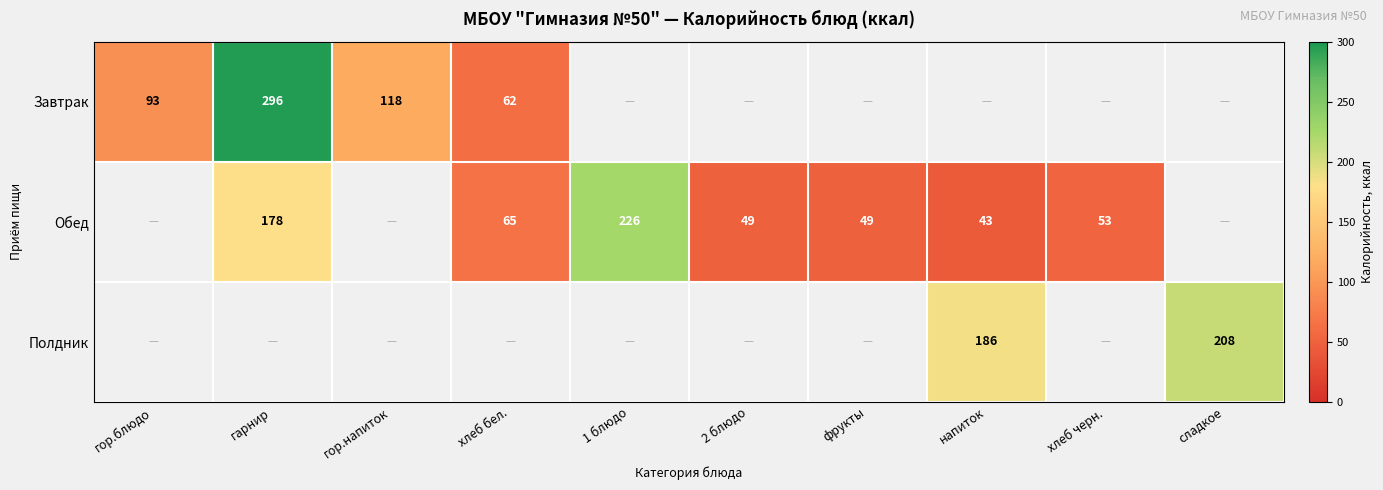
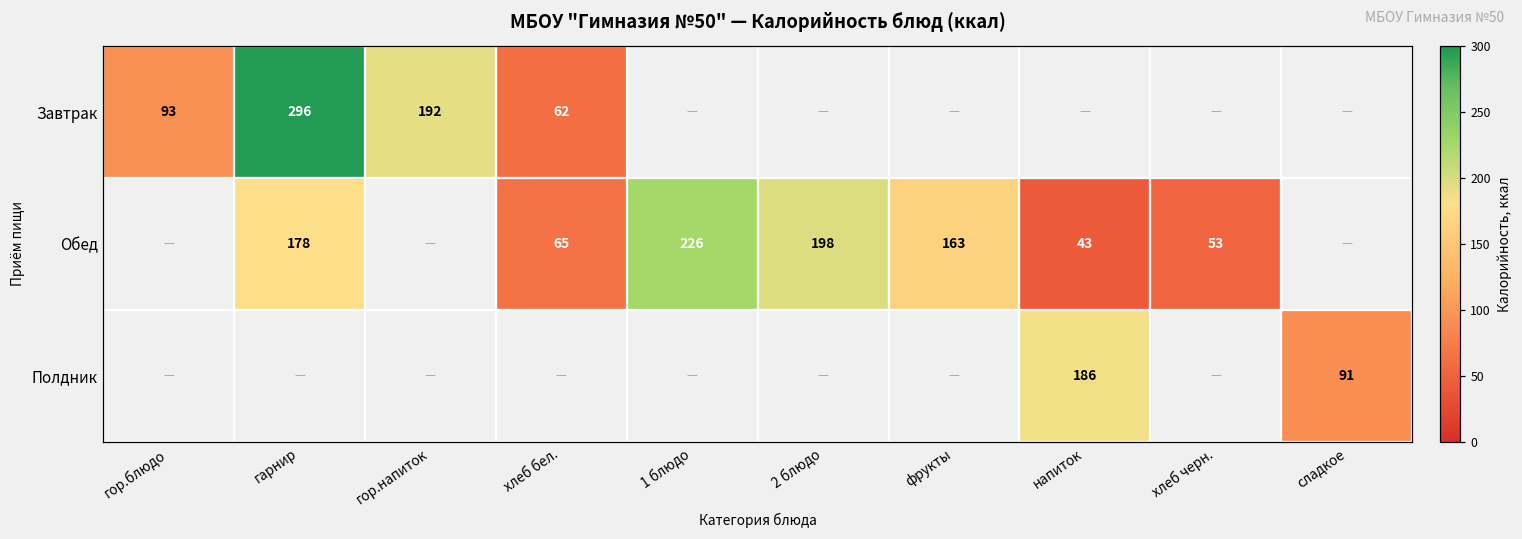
  {
    "Завтрак": {
      "гор.блюдо": 93,
      "гарнир": 296,
-     "гор.напиток": 118,
+     "гор.напиток": 192,
      "хлеб бел.": 62
    },
    "Обед": {
      "гарнир": 178,
      "хлеб бел.": 65,
      "1 блюдо": 226,
-     "2 блюдо": 49,
-     "фрукты": 49,
+     "2 блюдо": 198,
+     "фрукты": 163,
      "напиток": 43,
      "хлеб черн.": 53
    },
    "Полдник": {
      "напиток": 186,
-     "сладкое": 208
+     "сладкое": 91
    }
  }
